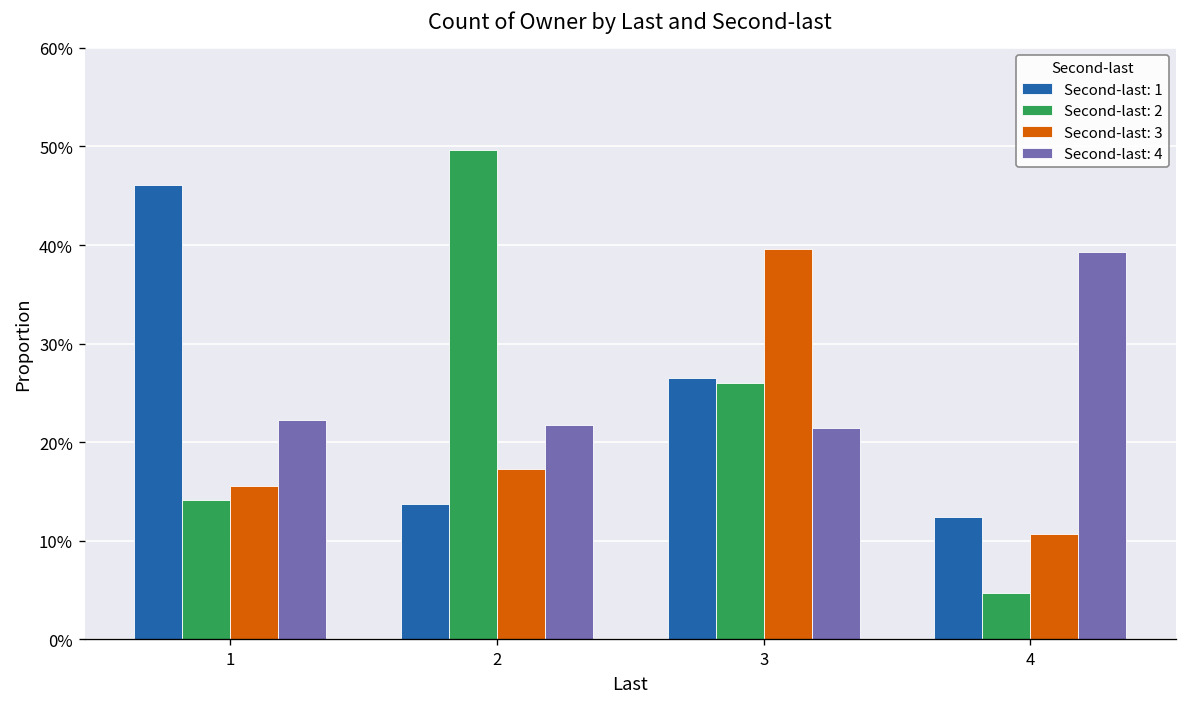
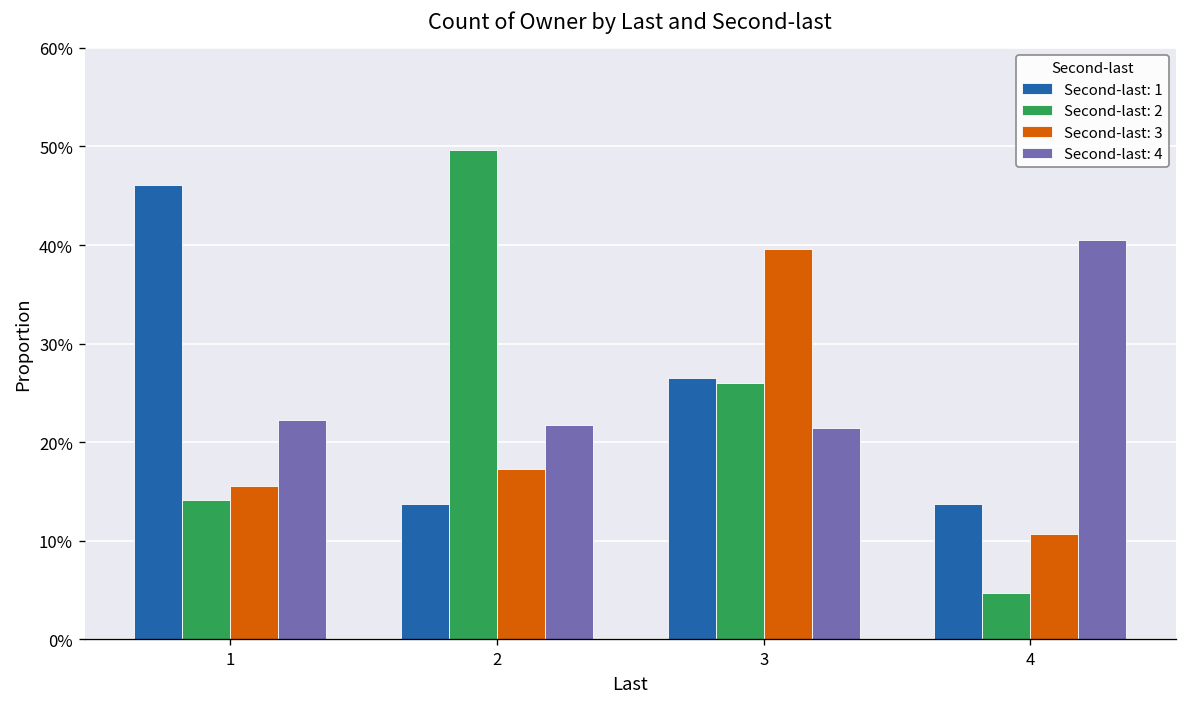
  {
    "Second-last: 1": {
      "1": "46%",
      "2": "14%",
      "3": "26%",
-     "4": "12%"
+     "4": "14%"
    },
    "Second-last: 2": {
      "1": "14%",
      "2": "50%",
      "3": "26%",
      "4": "5%"
    },
    "Second-last: 3": {
      "1": "16%",
      "2": "17%",
      "3": "40%",
      "4": "11%"
    },
    "Second-last: 4": {
      "1": "22%",
      "2": "22%",
      "3": "21%",
-     "4": "39%"
+     "4": "41%"
    }
  }
